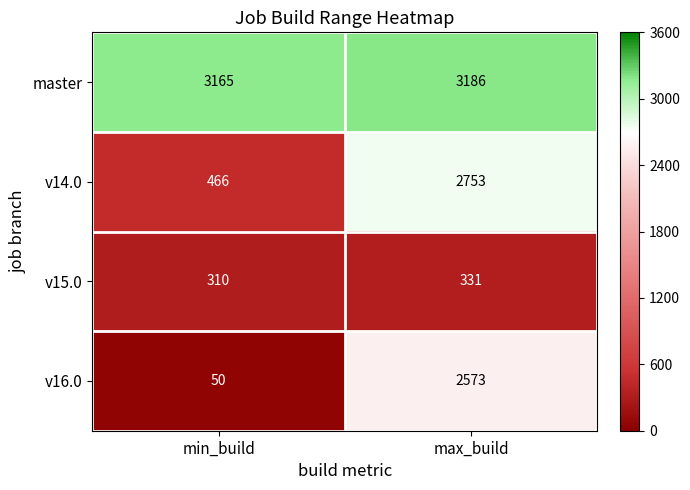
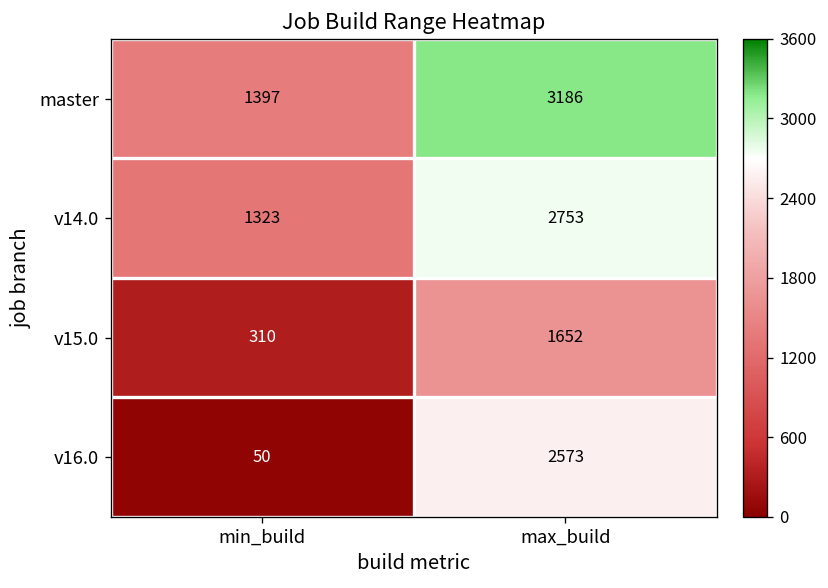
  {
    "master": {
-     "min_build": 3165,
+     "min_build": 1397,
      "max_build": 3186
    },
    "v14.0": {
-     "min_build": 466,
+     "min_build": 1323,
      "max_build": 2753
    },
    "v15.0": {
      "min_build": 310,
-     "max_build": 331
+     "max_build": 1652
    },
    "v16.0": {
      "min_build": 50,
      "max_build": 2573
    }
  }
